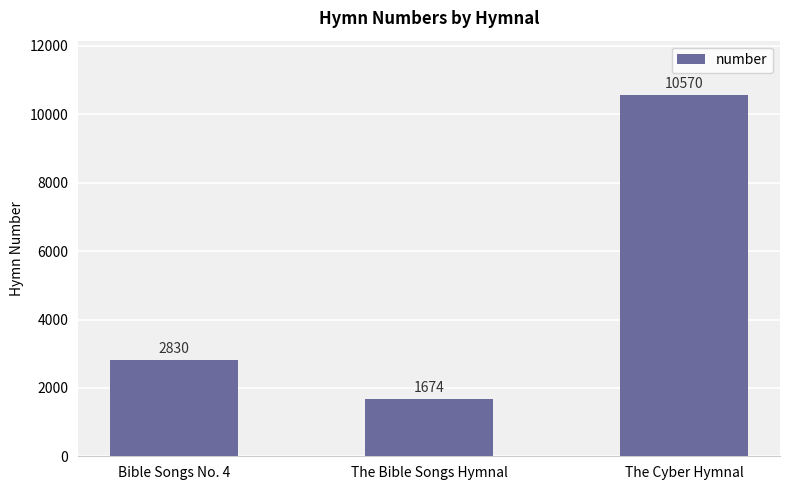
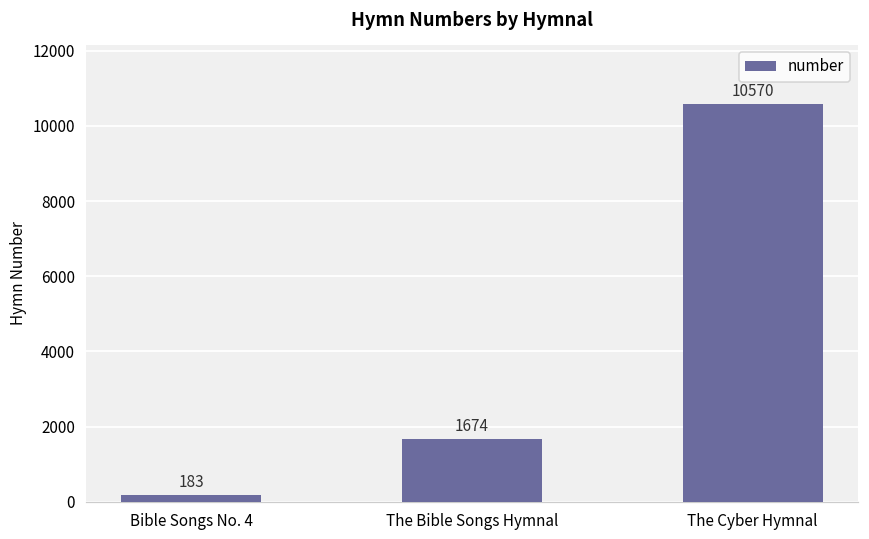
  {
-   "Bible Songs No. 4": 2830,
+   "Bible Songs No. 4": 183,
    "The Bible Songs Hymnal": 1674,
    "The Cyber Hymnal": 10570
  }
